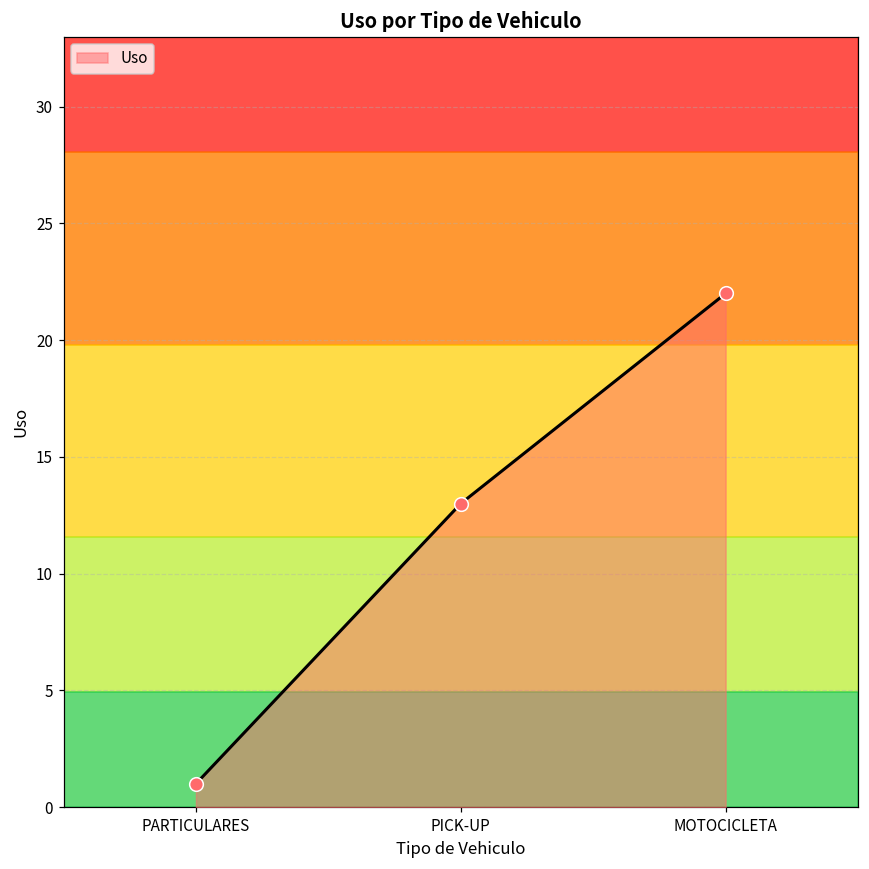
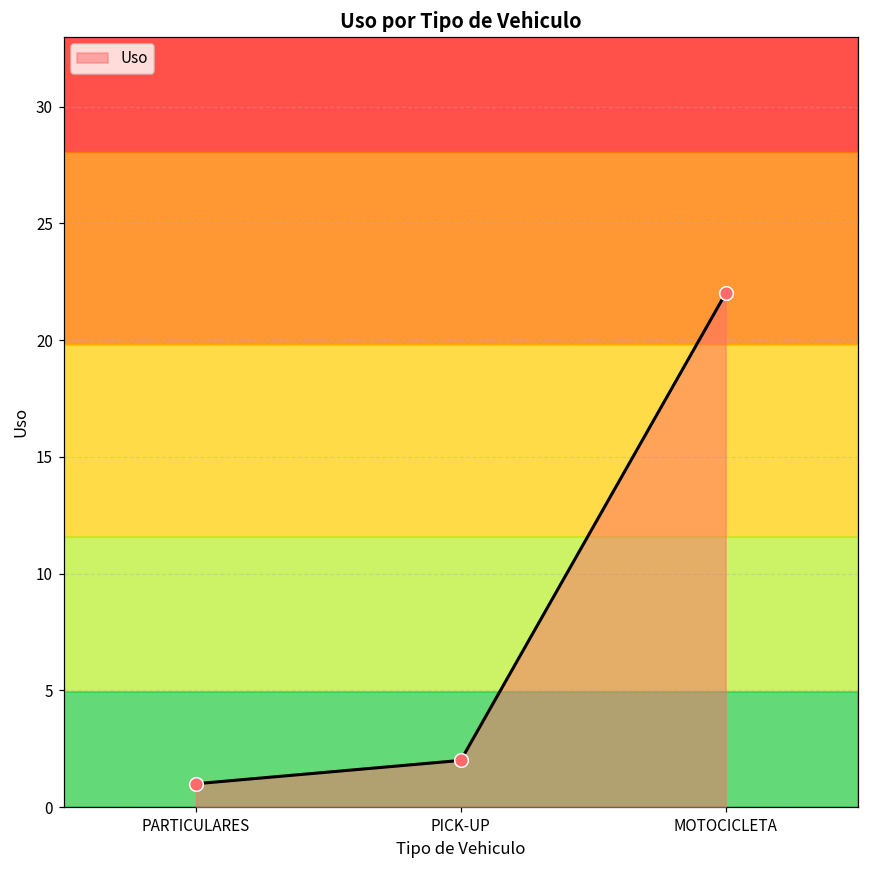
  {
    "Uso": {
      "PARTICULARES": 1,
-     "PICK-UP": 13,
+     "PICK-UP": 2,
      "MOTOCICLETA": 22
    }
  }
